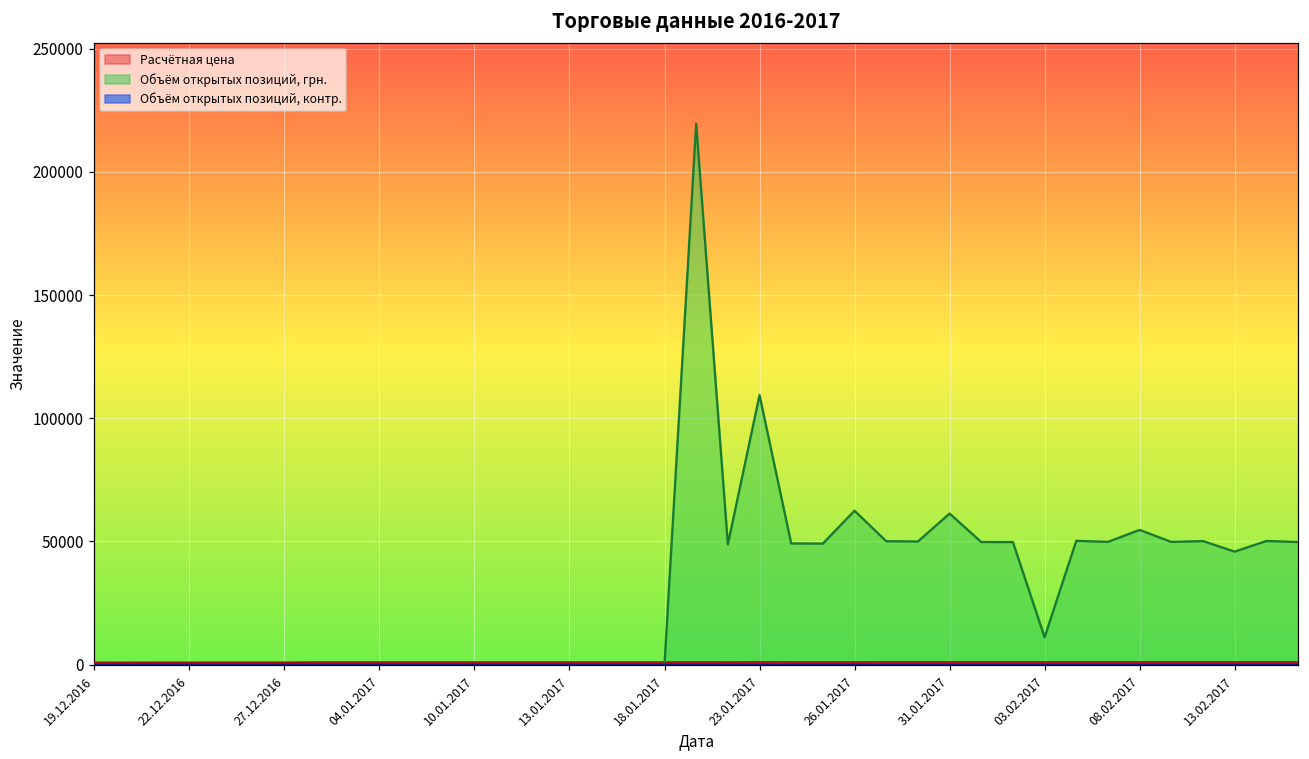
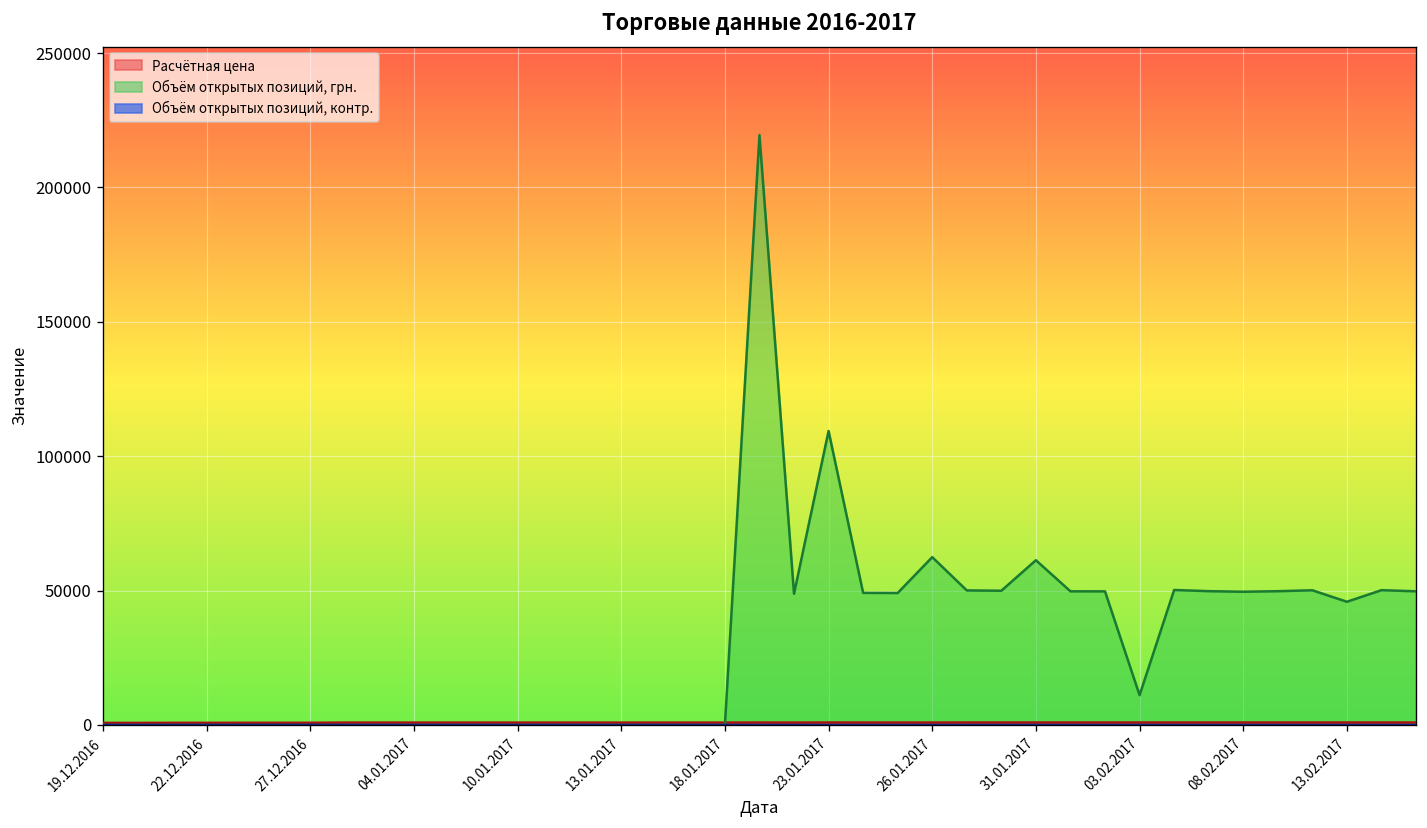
  {
    "Объём открытых позиций, грн.": {
      "23.01.2017": 109000,
      "26.01.2017": 62000,
      "31.01.2017": 61000,
      "03.02.2017": 11000,
-     "08.02.2017": 55000,
+     "08.02.2017": 50000,
      "13.02.2017": 46000
    }
  }
